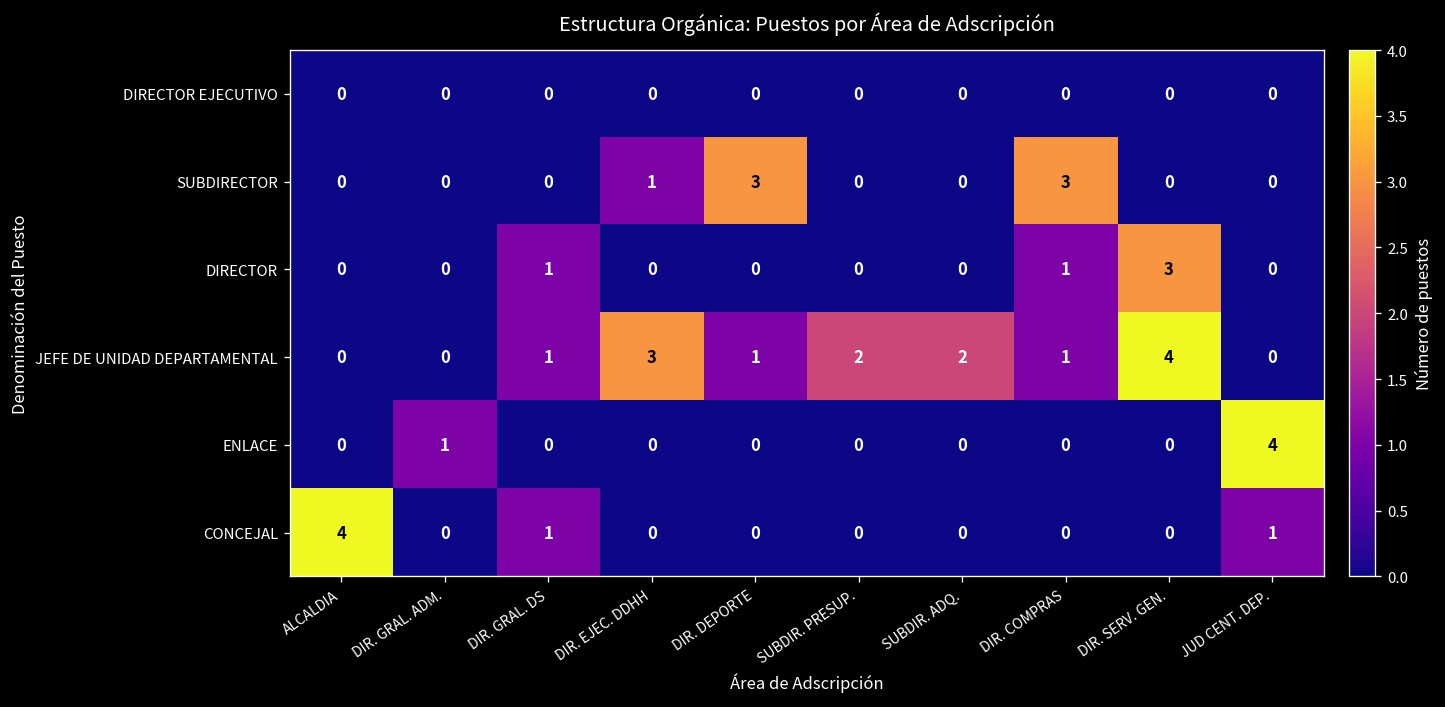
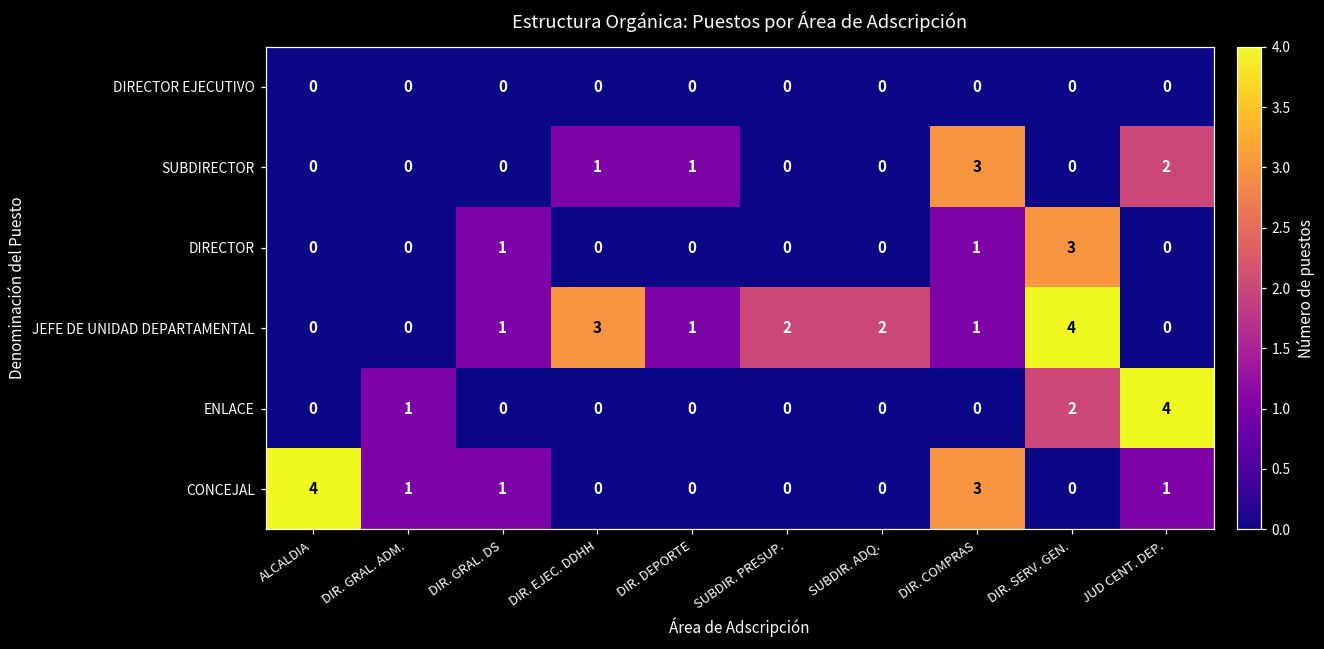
  {
    "DIRECTOR EJECUTIVO": {
      "ALCALDIA": 0,
      "DIR. GRAL. ADM.": 0,
      "DIR. GRAL. DS": 0,
      "DIR. EJEC. DDHH": 0,
      "DIR. DEPORTE": 0,
      "SUBDIR. PRESUP.": 0,
      "SUBDIR. ADQ.": 0,
      "DIR. COMPRAS": 0,
      "DIR. SERV. GEN.": 0,
      "JUD CENT. DEP.": 0
    },
    "SUBDIRECTOR": {
      "ALCALDIA": 0,
      "DIR. GRAL. ADM.": 0,
      "DIR. GRAL. DS": 0,
      "DIR. EJEC. DDHH": 1,
-     "DIR. DEPORTE": 3,
+     "DIR. DEPORTE": 1,
      "SUBDIR. PRESUP.": 0,
      "SUBDIR. ADQ.": 0,
      "DIR. COMPRAS": 3,
      "DIR. SERV. GEN.": 0,
-     "JUD CENT. DEP.": 0
+     "JUD CENT. DEP.": 2
    },
    "DIRECTOR": {
      "ALCALDIA": 0,
      "DIR. GRAL. ADM.": 0,
      "DIR. GRAL. DS": 1,
      "DIR. EJEC. DDHH": 0,
      "DIR. DEPORTE": 0,
      "SUBDIR. PRESUP.": 0,
      "SUBDIR. ADQ.": 0,
      "DIR. COMPRAS": 1,
      "DIR. SERV. GEN.": 3,
      "JUD CENT. DEP.": 0
    },
    "JEFE DE UNIDAD DEPARTAMENTAL": {
      "ALCALDIA": 0,
      "DIR. GRAL. ADM.": 0,
      "DIR. GRAL. DS": 1,
      "DIR. EJEC. DDHH": 3,
      "DIR. DEPORTE": 1,
      "SUBDIR. PRESUP.": 2,
      "SUBDIR. ADQ.": 2,
      "DIR. COMPRAS": 1,
      "DIR. SERV. GEN.": 4,
      "JUD CENT. DEP.": 0
    },
    "ENLACE": {
      "ALCALDIA": 0,
      "DIR. GRAL. ADM.": 1,
      "DIR. GRAL. DS": 0,
      "DIR. EJEC. DDHH": 0,
      "DIR. DEPORTE": 0,
      "SUBDIR. PRESUP.": 0,
      "SUBDIR. ADQ.": 0,
      "DIR. COMPRAS": 0,
-     "DIR. SERV. GEN.": 0,
+     "DIR. SERV. GEN.": 2,
      "JUD CENT. DEP.": 4
    },
    "CONCEJAL": {
      "ALCALDIA": 4,
-     "DIR. GRAL. ADM.": 0,
+     "DIR. GRAL. ADM.": 1,
      "DIR. GRAL. DS": 1,
      "DIR. EJEC. DDHH": 0,
      "DIR. DEPORTE": 0,
      "SUBDIR. PRESUP.": 0,
      "SUBDIR. ADQ.": 0,
-     "DIR. COMPRAS": 0,
+     "DIR. COMPRAS": 3,
      "DIR. SERV. GEN.": 0,
      "JUD CENT. DEP.": 1
    }
  }
